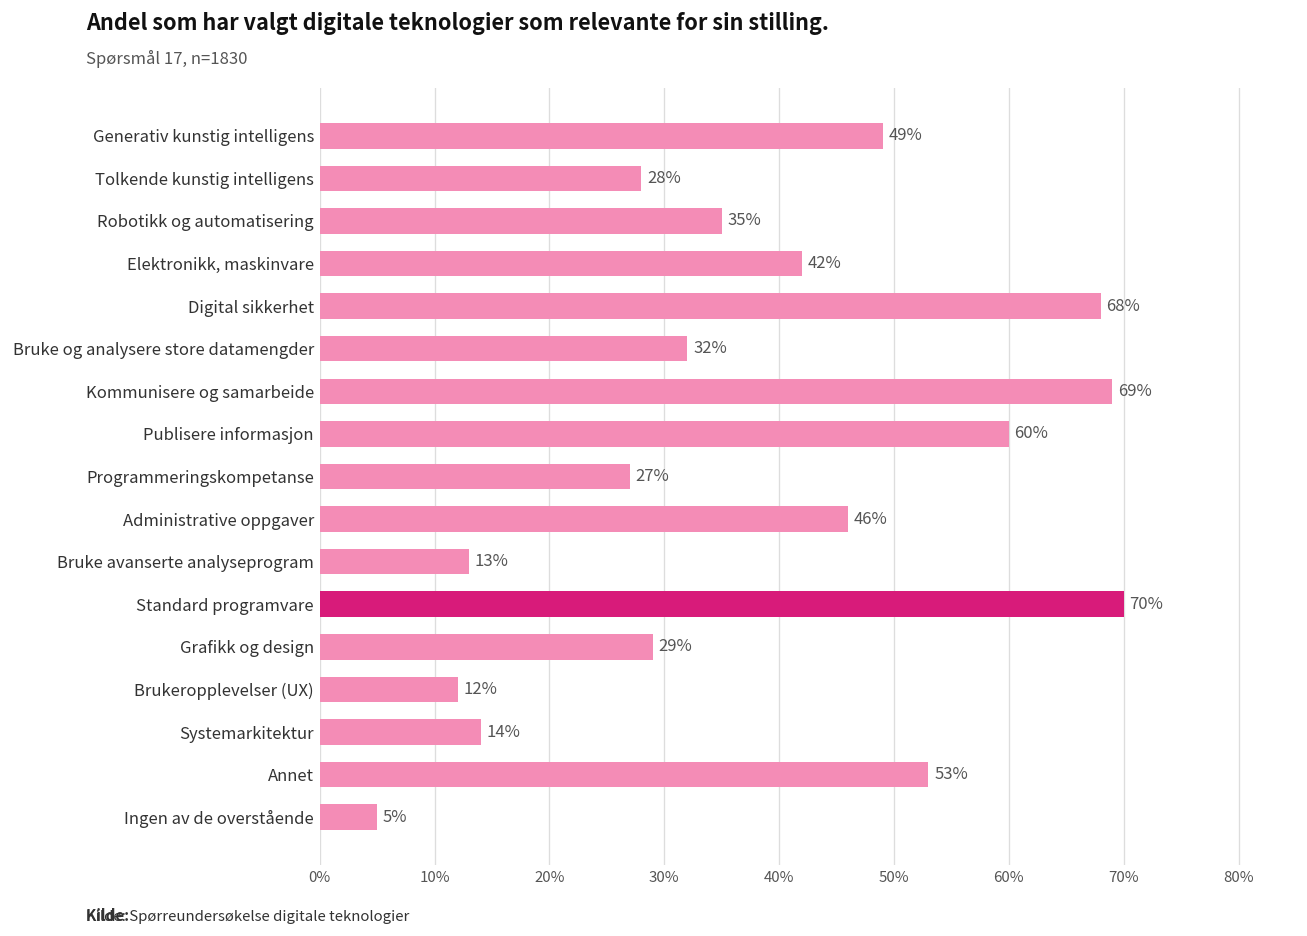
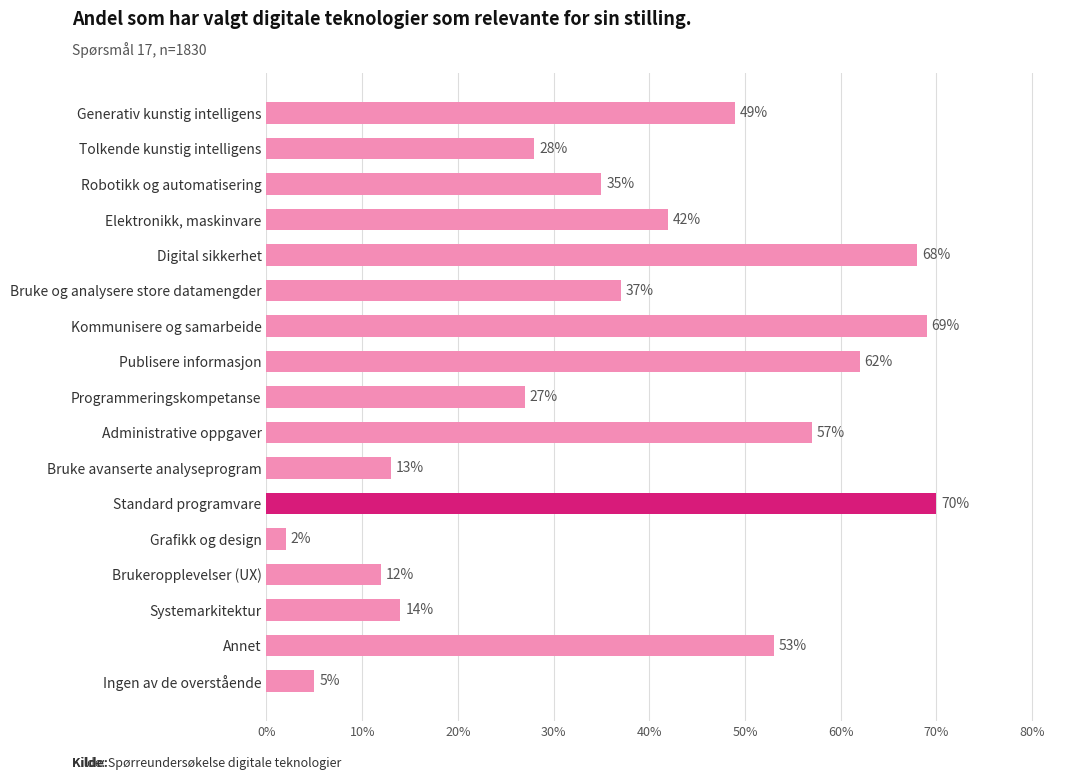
  {
    "Generativ kunstig intelligens": "49%",
    "Tolkende kunstig intelligens": "28%",
    "Robotikk og automatisering": "35%",
    "Elektronikk, maskinvare": "42%",
    "Digital sikkerhet": "68%",
-   "Bruke og analysere store datamengder": "32%",
+   "Bruke og analysere store datamengder": "37%",
    "Kommunisere og samarbeide": "69%",
-   "Publisere informasjon": "60%",
+   "Publisere informasjon": "62%",
    "Programmeringskompetanse": "27%",
-   "Administrative oppgaver": "46%",
+   "Administrative oppgaver": "57%",
    "Bruke avanserte analyseprogram": "13%",
    "Standard programvare": "70%",
-   "Grafikk og design": "29%",
+   "Grafikk og design": "2%",
    "Brukeropplevelser (UX)": "12%",
    "Systemarkitektur": "14%",
    "Annet": "53%",
    "Ingen av de overstående": "5%"
  }
